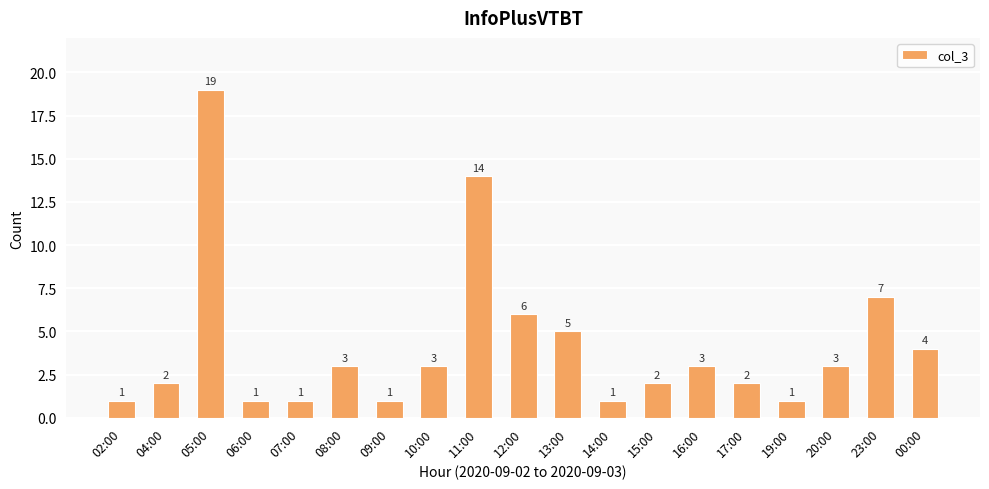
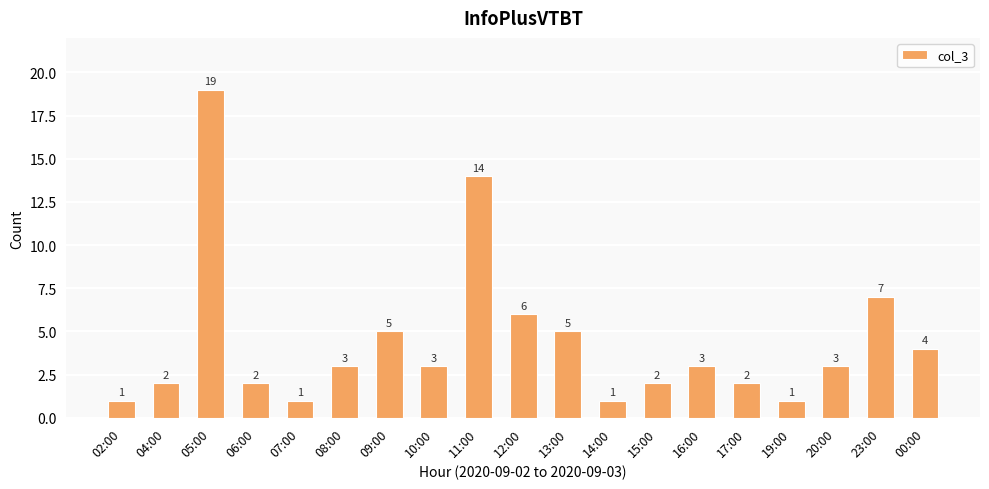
  {
    "02:00": 1,
    "04:00": 2,
    "05:00": 19,
-   "06:00": 1,
+   "06:00": 2,
    "07:00": 1,
    "08:00": 3,
-   "09:00": 1,
+   "09:00": 5,
    "10:00": 3,
    "11:00": 14,
    "12:00": 6,
    "13:00": 5,
    "14:00": 1,
    "15:00": 2,
    "16:00": 3,
    "17:00": 2,
    "19:00": 1,
    "20:00": 3,
    "23:00": 7,
    "00:00": 4
  }
